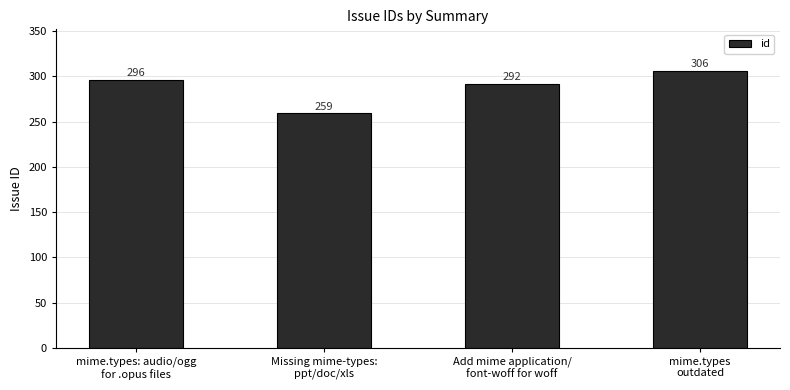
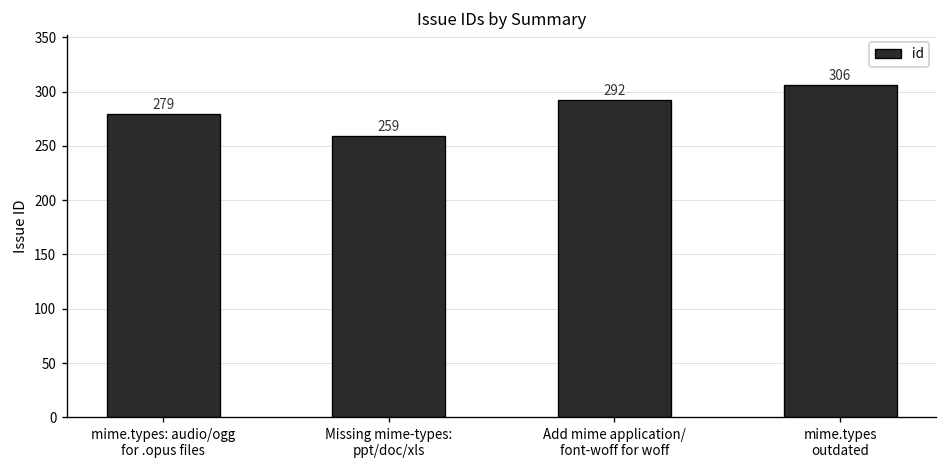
  {
-   "mime.types: audio/ogg for .opus files": 296,
+   "mime.types: audio/ogg for .opus files": 279,
    "Missing mime-types: ppt/doc/xls": 259,
    "Add mime application/ font-woff for woff": 292,
    "mime.types outdated": 306
  }
